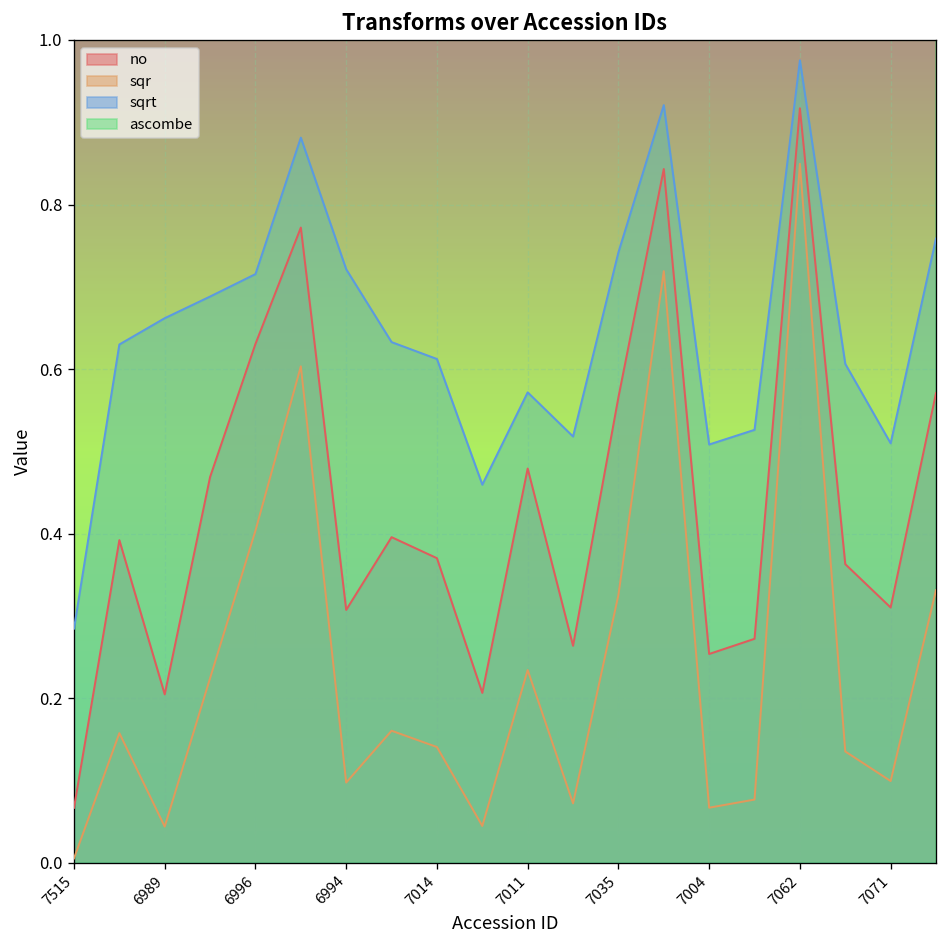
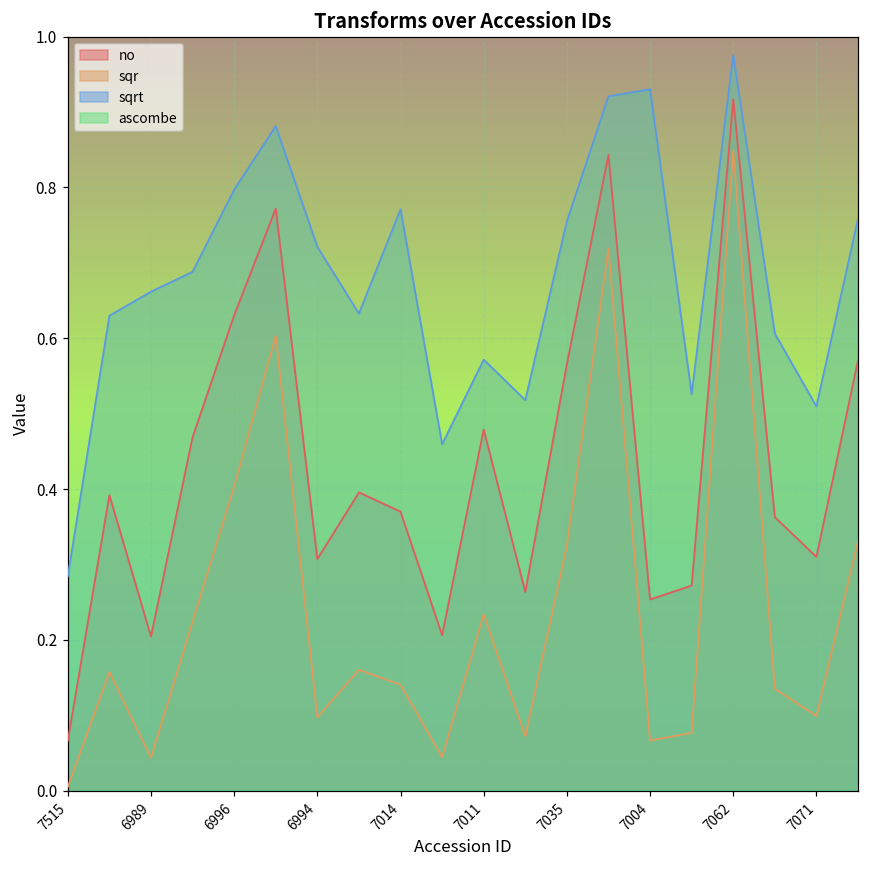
  {
    "sqrt": {
      "7515": 0.28,
      "6989": 0.66,
-     "6996": 0.72,
+     "6996": 0.80,
      "6994": 0.72,
-     "7014": 0.61,
+     "7014": 0.77,
      "7011": 0.57,
-     "7035": 0.74,
-     "7004": 0.51,
+     "7035": 0.76,
+     "7004": 0.93,
      "7062": 0.98,
      "7071": 0.51
    }
  }
